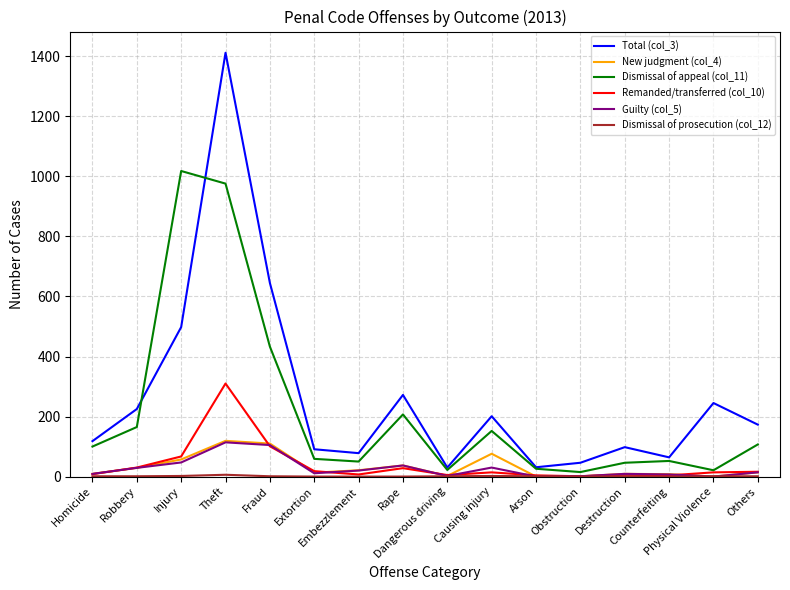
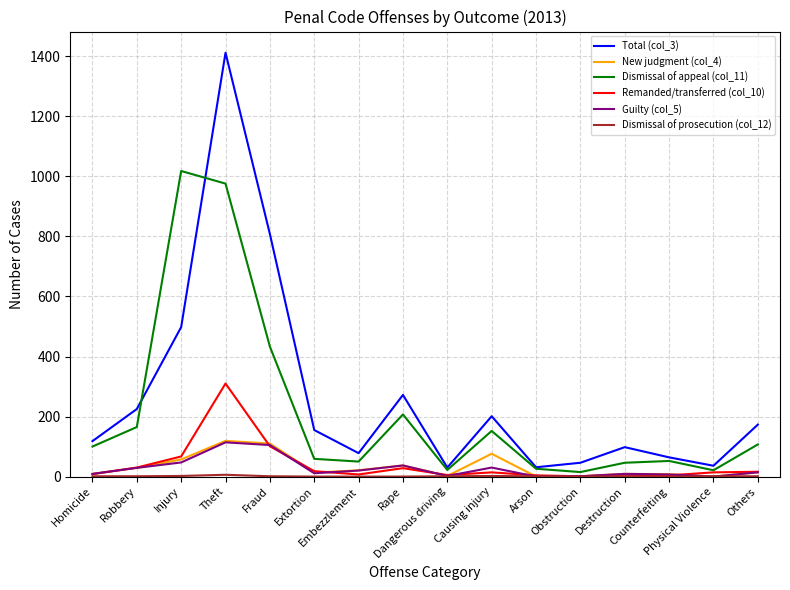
  {
    "Total (col_3)": {
      "Homicide": 120,
      "Robbery": 230,
      "Injury": 500,
      "Theft": 1410,
-     "Fraud": 650,
-     "Extortion": 90,
+     "Fraud": 810,
+     "Extortion": 160,
      "Embezzlement": 80,
      "Rape": 270,
      "Causing injury": 200,
      "Obstruction": 50,
      "Destruction": 100,
      "Counterfeiting": 60,
-     "Physical Violence": 250,
+     "Physical Violence": 40,
      "Others": 170
    },
    "New judgment (col_4)": {
      "Injury": 60,
      "Causing injury": 80
    },
    "Dismissal of appeal (col_11)": {
      "Homicide": 100,
      "Robbery": 170,
      "Injury": 1020,
      "Theft": 980,
      "Fraud": 430,
      "Extortion": 60,
      "Embezzlement": 50,
      "Rape": 210,
      "Causing injury": 150,
      "Obstruction": 20,
      "Destruction": 50,
      "Counterfeiting": 50,
      "Others": 110
    },
    "Remanded/transferred (col_10)": {
      "Injury": 70,
      "Theft": 310,
      "Rape": 30,
      "Causing injury": 10
    },
    "Guilty (col_5)": {
      "Injury": 50,
      "Causing injury": 30
    },
    "Dismissal of prosecution (col_12)": {
      "Robbery": 0,
      "Injury": 0,
      "Theft": 10,
      "Fraud": 0,
      "Extortion": 0,
      "Rape": 0,
      "Causing injury": 0,
      "Others": 0
    }
  }
